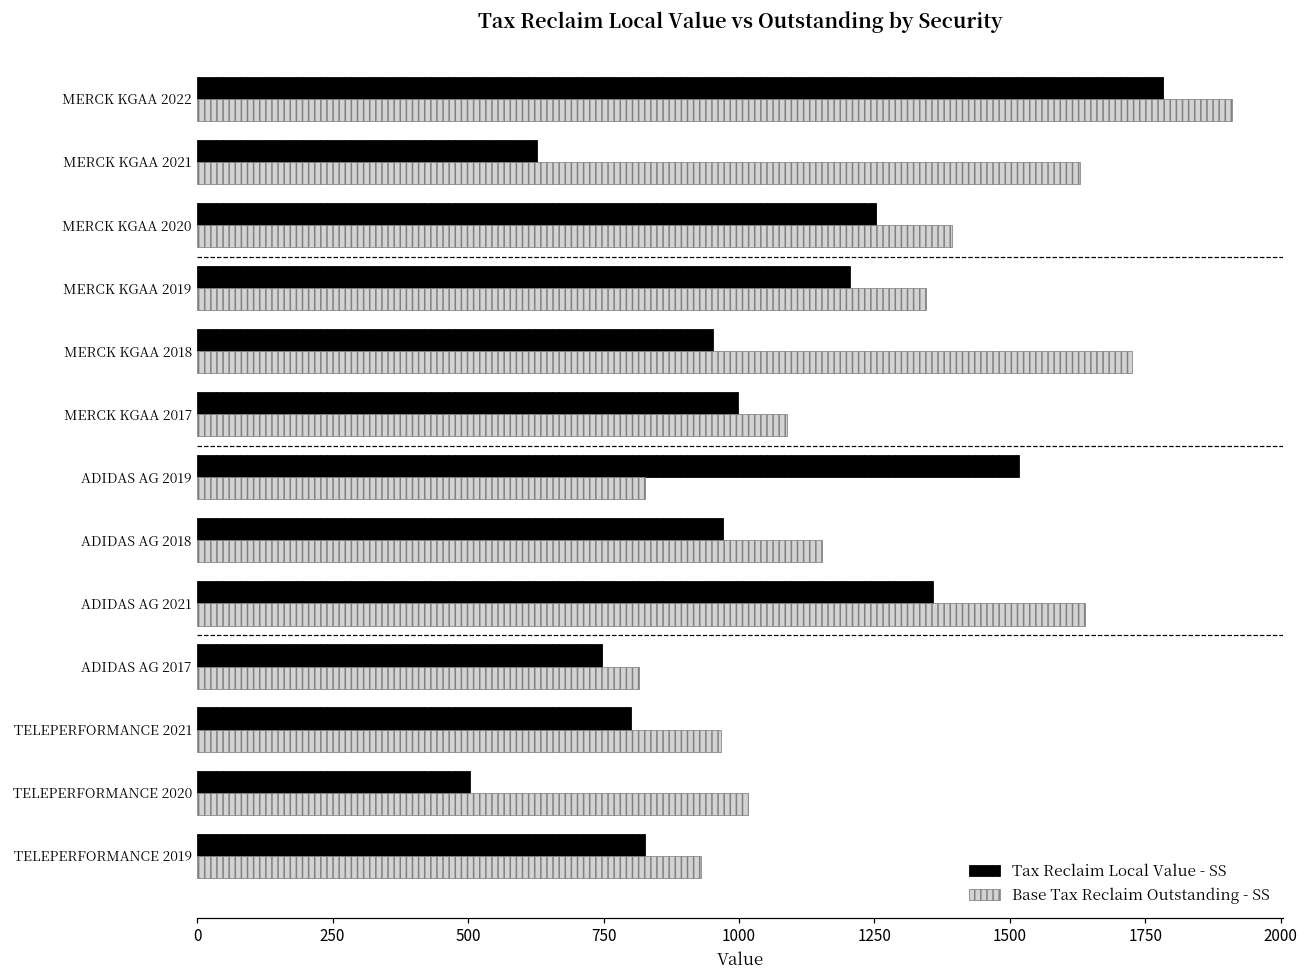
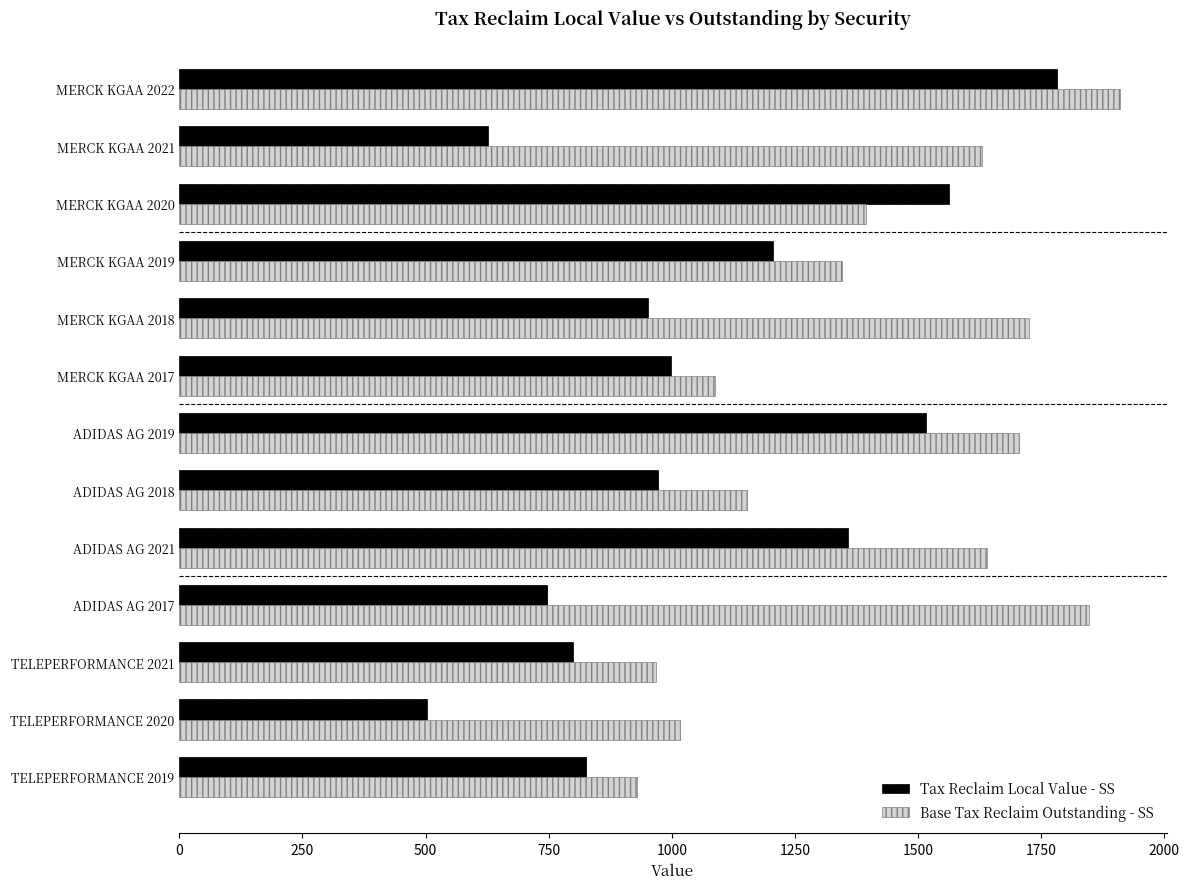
  {
    "Tax Reclaim Local Value - SS": {
      "MERCK KGAA 2022": 1780,
      "MERCK KGAA 2021": 630,
-     "MERCK KGAA 2020": 1250,
+     "MERCK KGAA 2020": 1560,
      "MERCK KGAA 2019": 1200,
      "MERCK KGAA 2018": 950,
      "MERCK KGAA 2017": 1000,
      "ADIDAS AG 2019": 1520,
      "ADIDAS AG 2018": 970,
      "ADIDAS AG 2021": 1360,
      "ADIDAS AG 2017": 750,
      "TELEPERFORMANCE 2021": 800,
      "TELEPERFORMANCE 2020": 500,
      "TELEPERFORMANCE 2019": 830
    },
    "Base Tax Reclaim Outstanding - SS": {
      "MERCK KGAA 2022": 1910,
      "MERCK KGAA 2021": 1630,
      "MERCK KGAA 2020": 1390,
      "MERCK KGAA 2019": 1350,
      "MERCK KGAA 2018": 1730,
      "MERCK KGAA 2017": 1090,
-     "ADIDAS AG 2019": 830,
+     "ADIDAS AG 2019": 1700,
      "ADIDAS AG 2018": 1150,
      "ADIDAS AG 2021": 1640,
-     "ADIDAS AG 2017": 820,
+     "ADIDAS AG 2017": 1850,
      "TELEPERFORMANCE 2021": 970,
      "TELEPERFORMANCE 2020": 1020,
      "TELEPERFORMANCE 2019": 930
    }
  }
